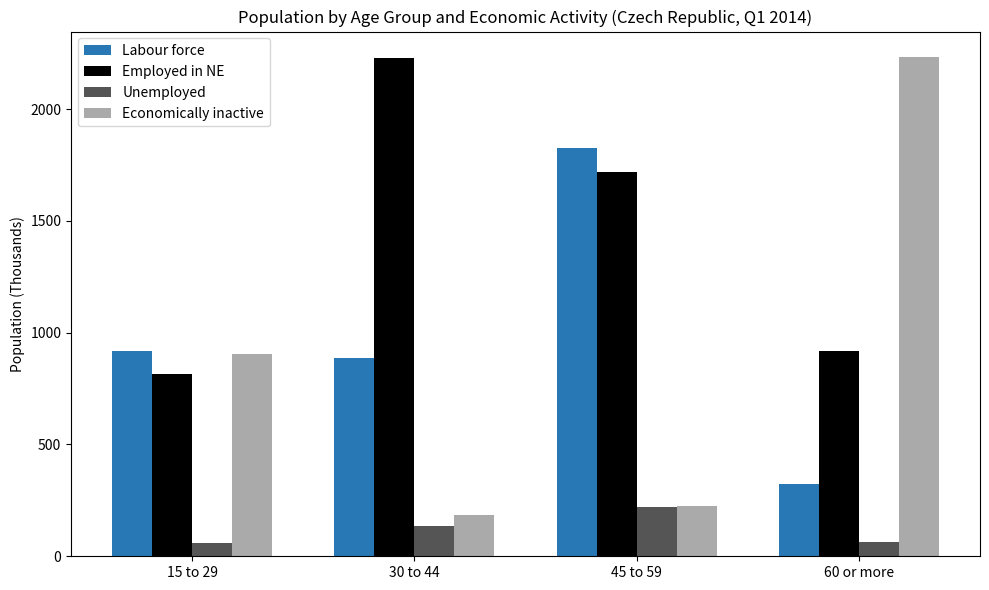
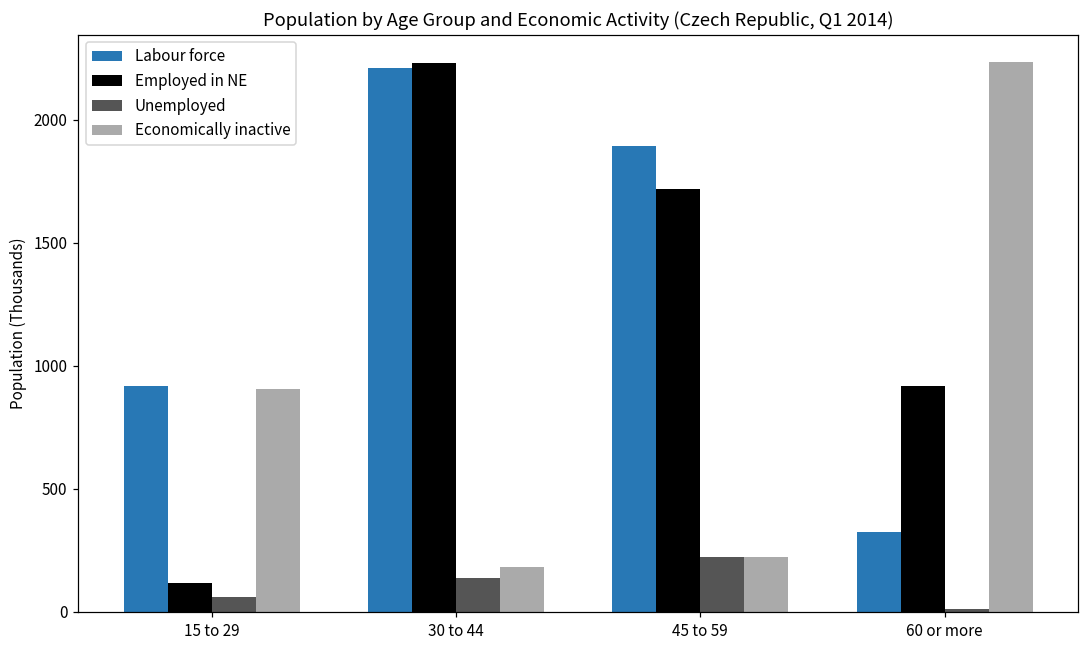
  {
    "Labour force": {
      "15 to 29": 920,
-     "30 to 44": 890,
-     "45 to 59": 1830,
+     "30 to 44": 2210,
+     "45 to 59": 1890,
      "60 or more": 320
    },
    "Employed in NE": {
-     "15 to 29": 810,
+     "15 to 29": 120,
      "30 to 44": 2230,
      "45 to 59": 1720,
      "60 or more": 920
    },
    "Unemployed": {
      "15 to 29": 60,
      "30 to 44": 140,
      "45 to 59": 220,
-     "60 or more": 60
+     "60 or more": 10
    },
    "Economically inactive": {
      "15 to 29": 910,
      "30 to 44": 180,
      "45 to 59": 220,
      "60 or more": 2230
    }
  }
